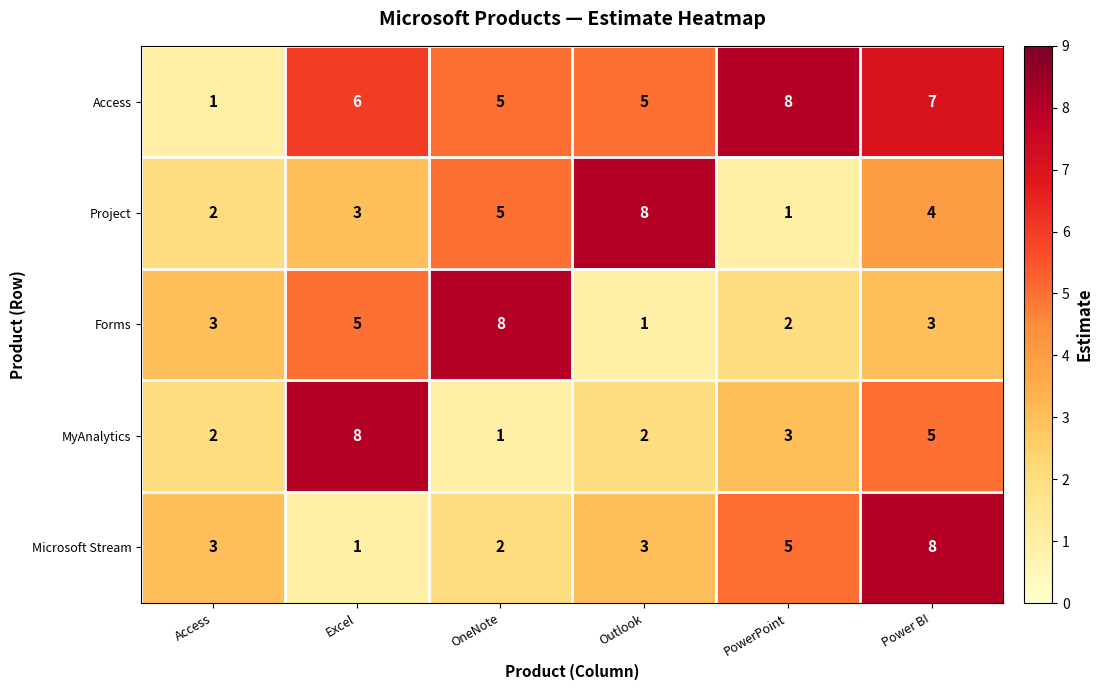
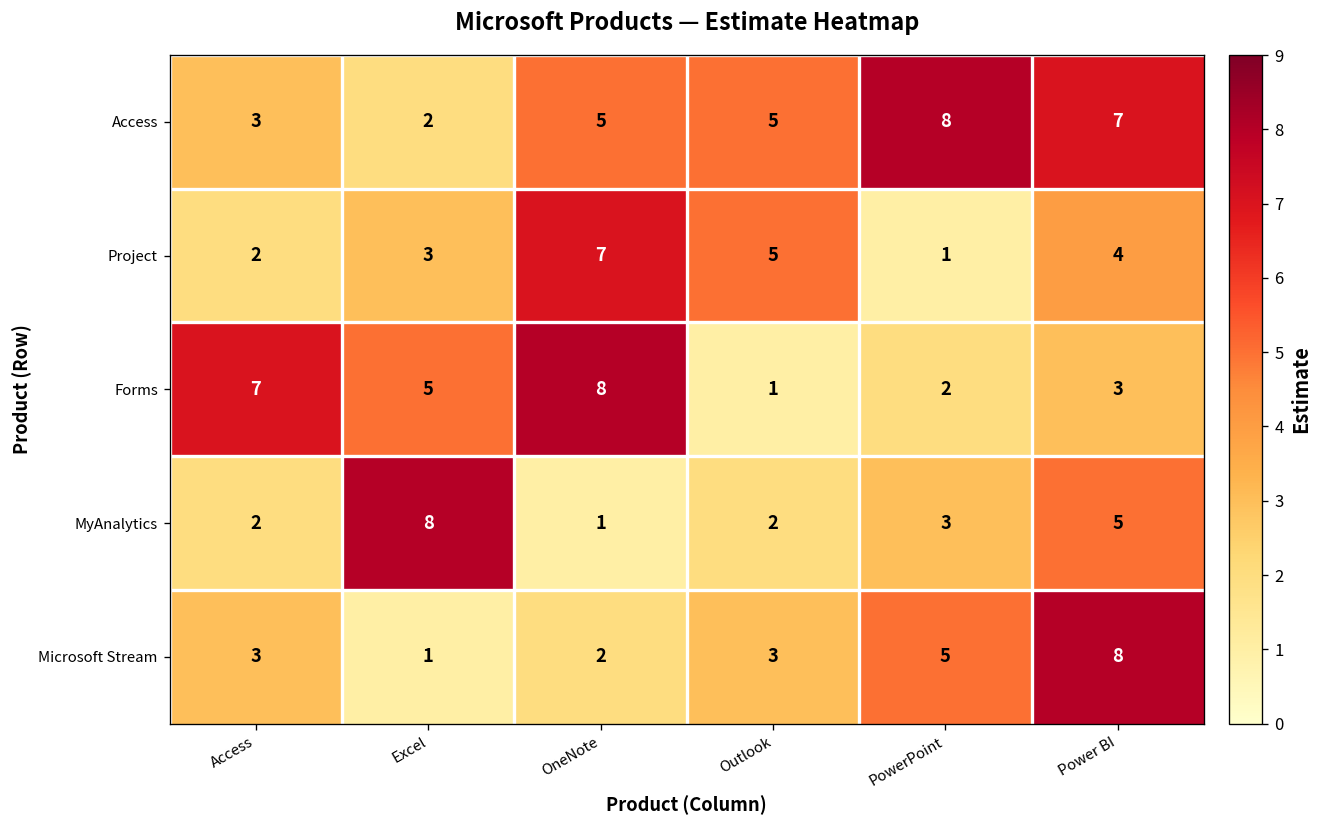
  {
    "Access": {
-     "Access": 1,
-     "Excel": 6,
+     "Access": 3,
+     "Excel": 2,
      "OneNote": 5,
      "Outlook": 5,
      "PowerPoint": 8,
      "Power BI": 7
    },
    "Project": {
      "Access": 2,
      "Excel": 3,
-     "OneNote": 5,
-     "Outlook": 8,
+     "OneNote": 7,
+     "Outlook": 5,
      "PowerPoint": 1,
      "Power BI": 4
    },
    "Forms": {
-     "Access": 3,
+     "Access": 7,
      "Excel": 5,
      "OneNote": 8,
      "Outlook": 1,
      "PowerPoint": 2,
      "Power BI": 3
    },
    "MyAnalytics": {
      "Access": 2,
      "Excel": 8,
      "OneNote": 1,
      "Outlook": 2,
      "PowerPoint": 3,
      "Power BI": 5
    },
    "Microsoft Stream": {
      "Access": 3,
      "Excel": 1,
      "OneNote": 2,
      "Outlook": 3,
      "PowerPoint": 5,
      "Power BI": 8
    }
  }
